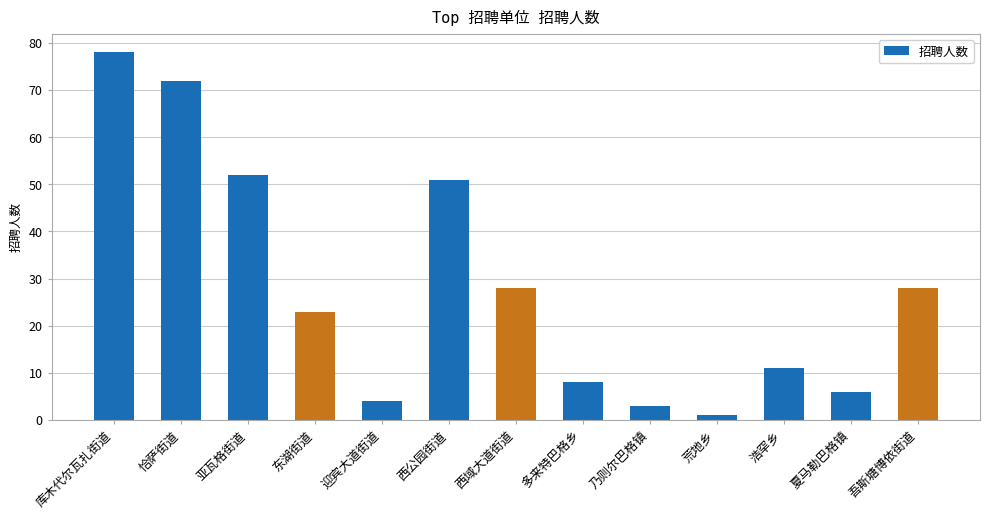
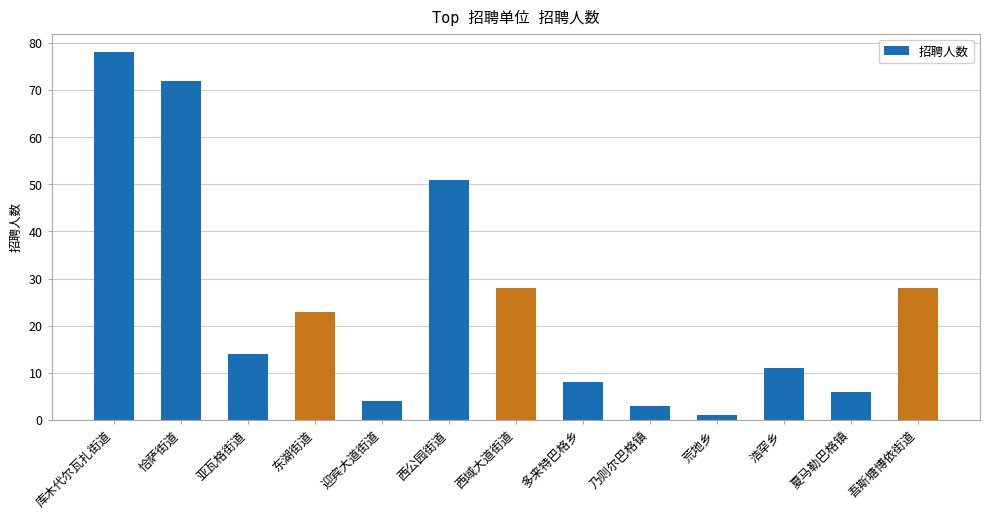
  {
    "库木代尔瓦扎街道": 78,
    "恰萨街道": 72,
-   "亚瓦格街道": 52,
+   "亚瓦格街道": 14,
    "东湖街道": 23,
    "迎宾大道街道": 4,
    "西公园街道": 51,
    "西域大道街道": 28,
    "多来特巴格乡": 8,
    "乃则尔巴格镇": 3,
    "荒地乡": 1,
    "浩罕乡": 11,
    "夏马勒巴格镇": 6,
    "吾斯塘博依街道": 28
  }
